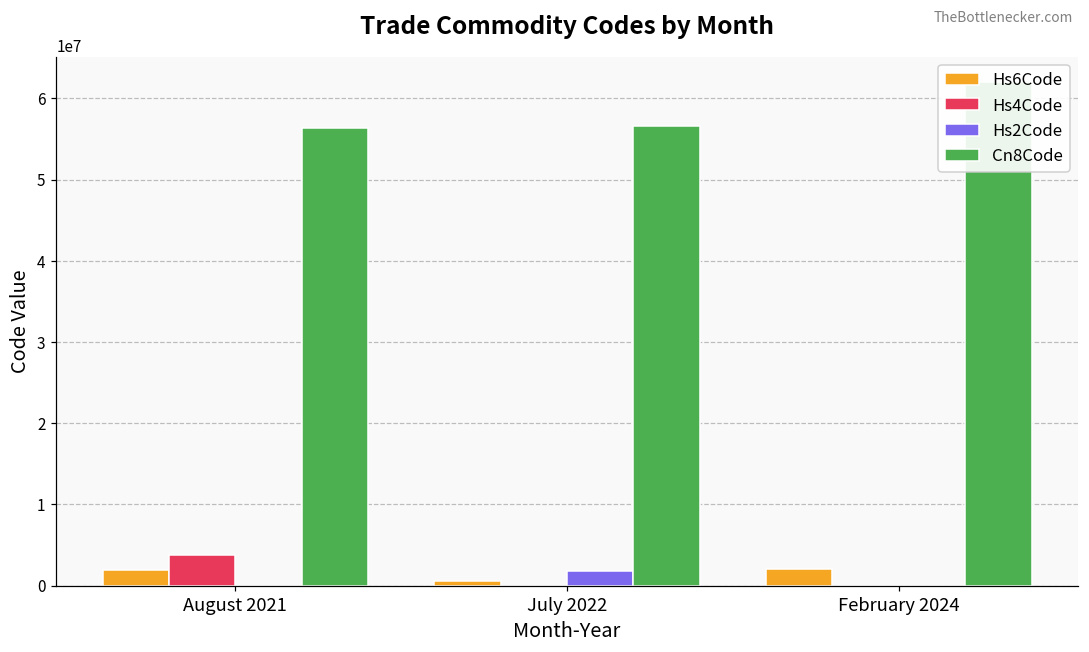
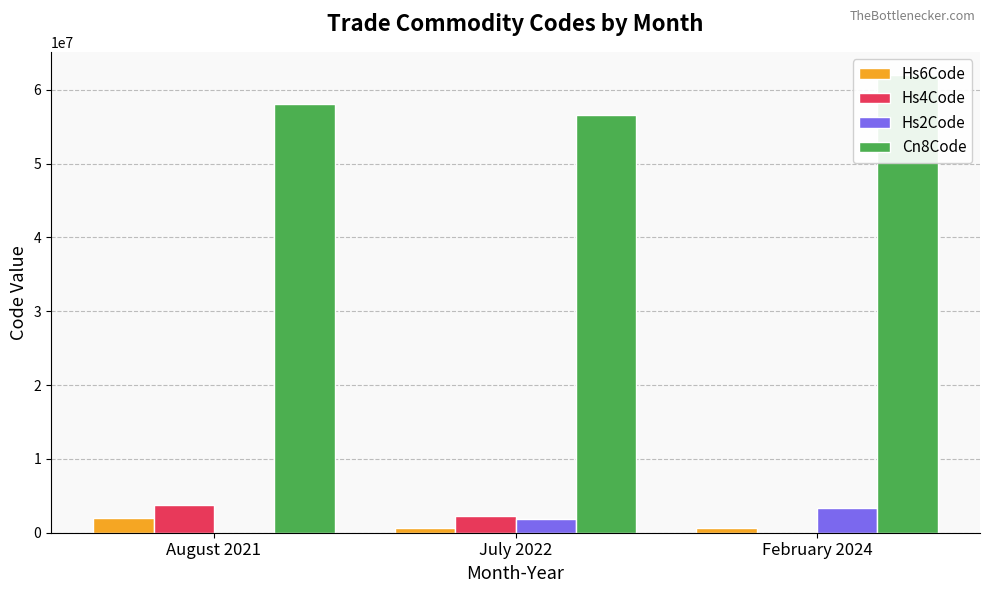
  {
    "Hs6Code": {
      "August 2021": 2000000,
      "July 2022": 1000000,
-     "February 2024": 2000000
+     "February 2024": 1000000
    },
    "Hs4Code": {
      "August 2021": 4000000,
-     "July 2022": 0
+     "July 2022": 2000000
    },
    "Hs2Code": {
      "July 2022": 2000000,
-     "February 2024": 0
+     "February 2024": 3000000
    },
    "Cn8Code": {
-     "August 2021": 56000000,
+     "August 2021": 58000000,
      "July 2022": 57000000
    }
  }
